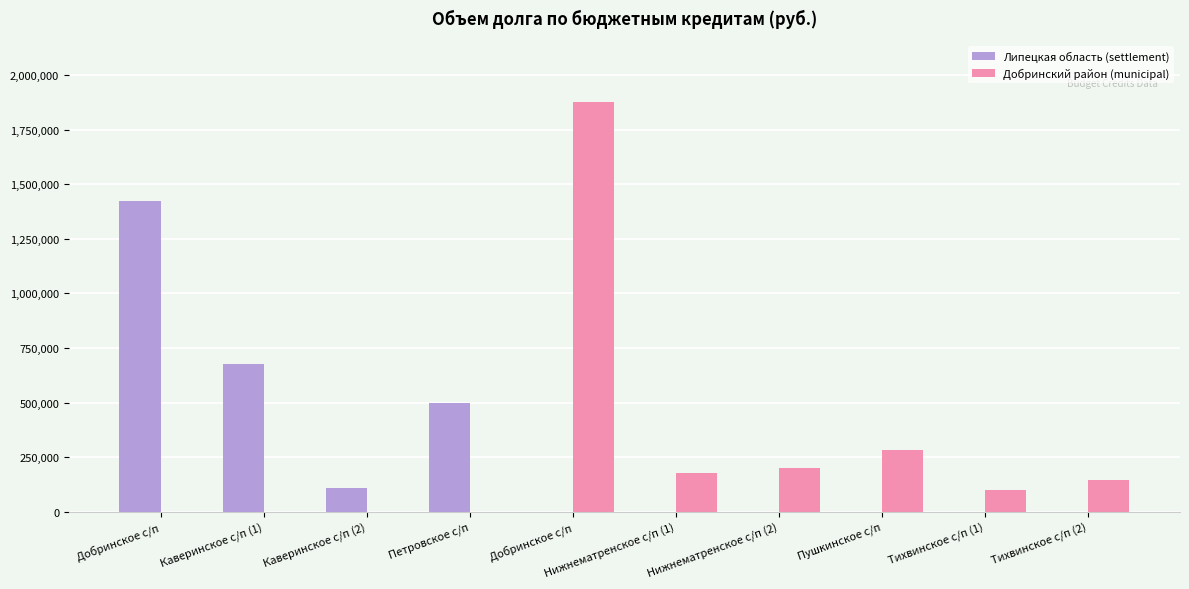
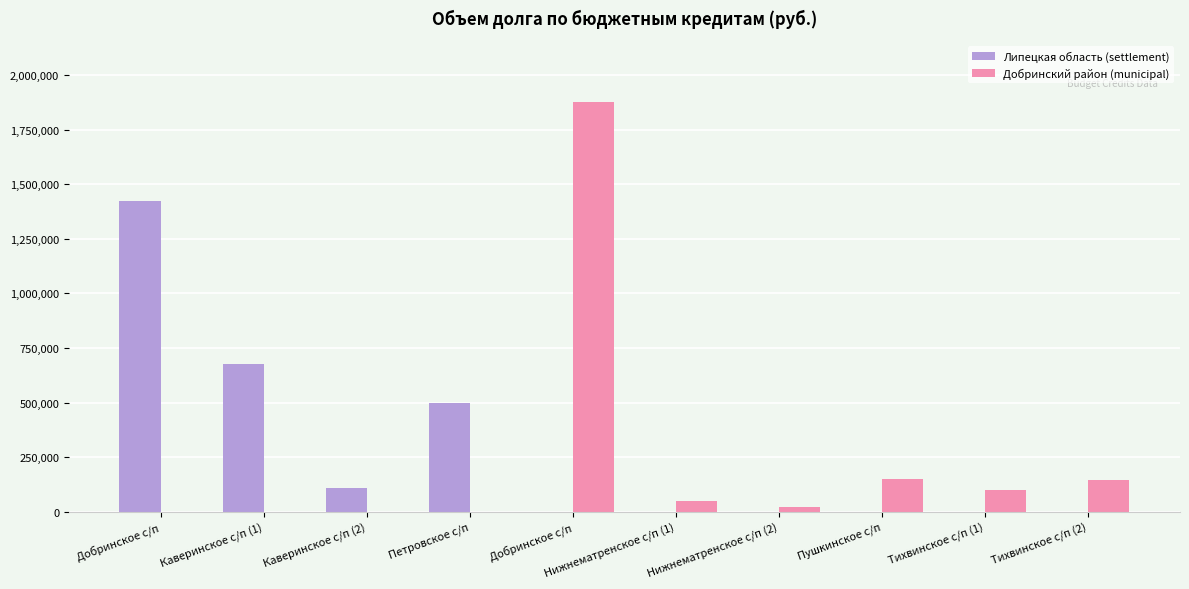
  {
    "Липецкая область (settlement)": {
      "Каверинское с/п (1)": "670,000",
      "Каверинское с/п (2)": "110,000",
      "Петровское с/п": "500,000",
      "Нижнематренское с/п (1)": "0",
      "Нижнематренское с/п (2)": "0",
      "Пушкинское с/п": "0",
      "Тихвинское с/п (1)": "0",
      "Тихвинское с/п (2)": "0"
    },
    "Добринский район (municipal)": {
      "Каверинское с/п (1)": "0",
      "Каверинское с/п (2)": "0",
      "Петровское с/п": "0",
-     "Нижнематренское с/п (1)": "180,000",
-     "Нижнематренское с/п (2)": "200,000",
-     "Пушкинское с/п": "280,000",
+     "Нижнематренское с/п (1)": "50,000",
+     "Нижнематренское с/п (2)": "20,000",
+     "Пушкинское с/п": "150,000",
      "Тихвинское с/п (1)": "100,000",
      "Тихвинское с/п (2)": "140,000"
    }
  }
